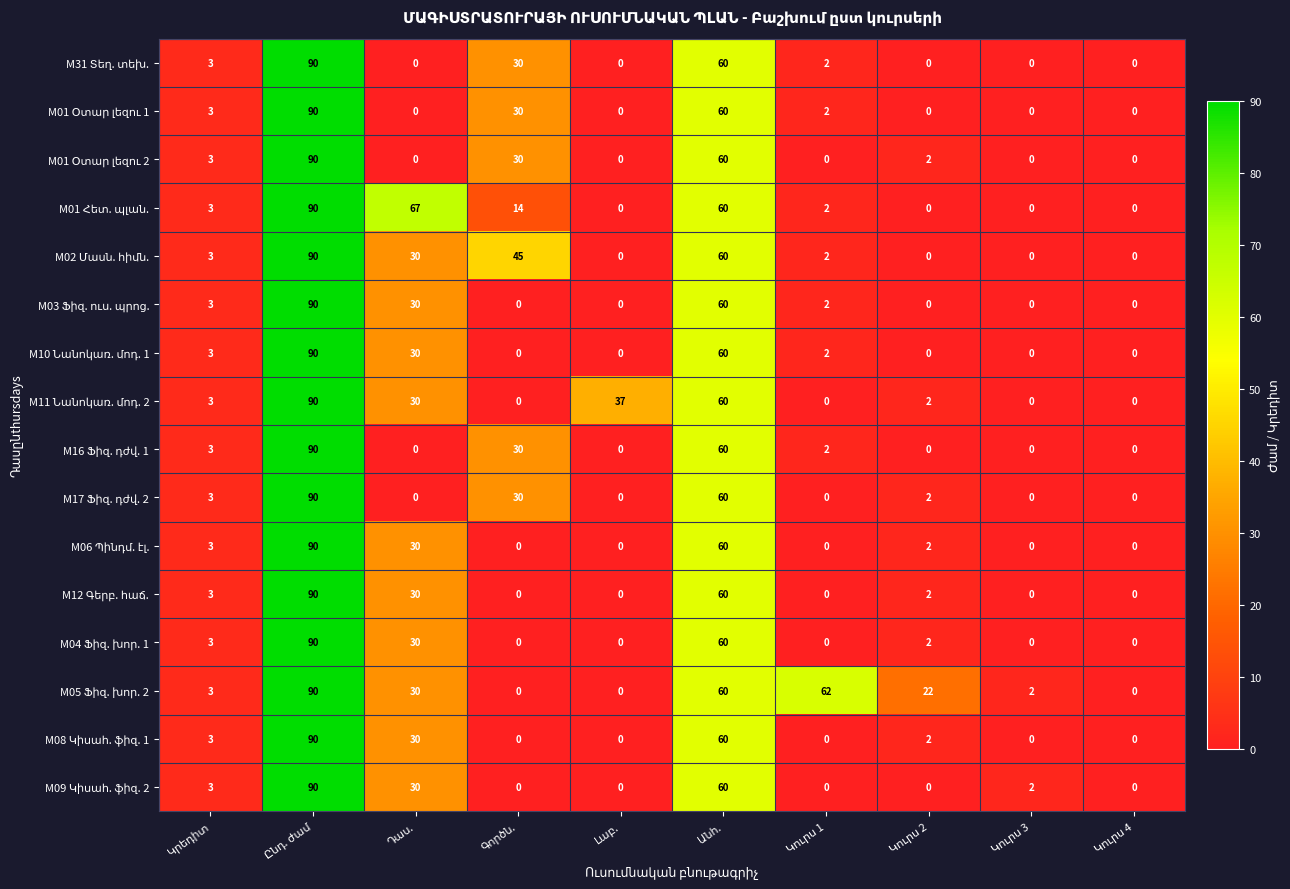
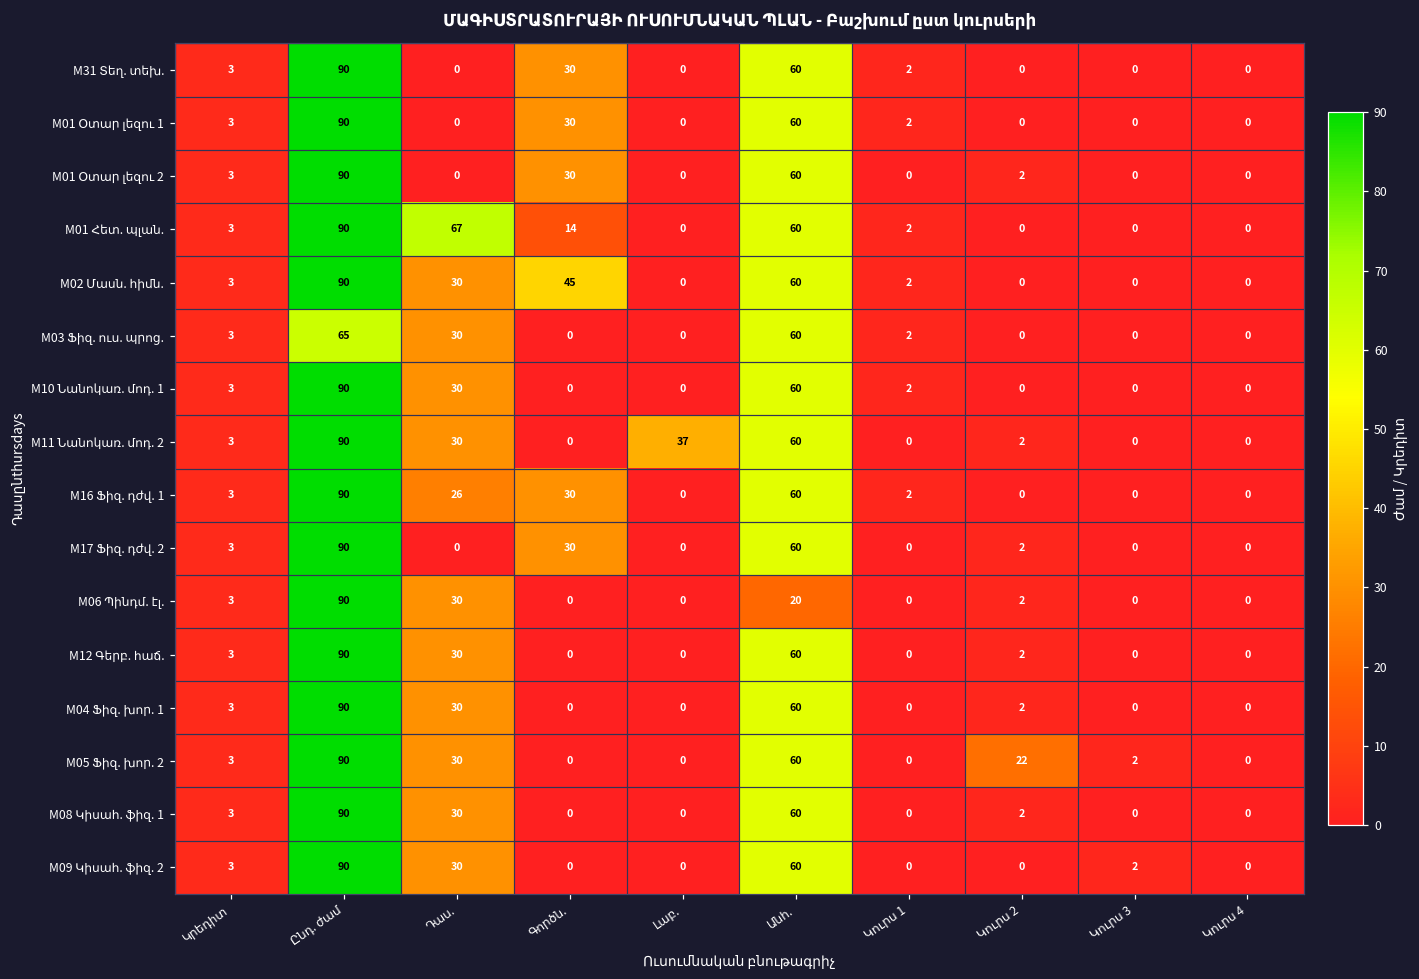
  {
    "M31 Տեղ. տեխ.": {
      "Կրեդիտ": 3,
      "Ընդ. ժամ": 90,
      "Դաս.": 0,
      "Գործն.": 30,
      "Լաբ.": 0,
      "Անհ.": 60,
      "Կուրս 1": 2,
      "Կուրս 2": 0,
      "Կուրս 3": 0,
      "Կուրս 4": 0
    },
    "M01 Օտար լեզու 1": {
      "Կրեդիտ": 3,
      "Ընդ. ժամ": 90,
      "Դաս.": 0,
      "Գործն.": 30,
      "Լաբ.": 0,
      "Անհ.": 60,
      "Կուրս 1": 2,
      "Կուրս 2": 0,
      "Կուրս 3": 0,
      "Կուրս 4": 0
    },
    "M01 Օտար լեզու 2": {
      "Կրեդիտ": 3,
      "Ընդ. ժամ": 90,
      "Դաս.": 0,
      "Գործն.": 30,
      "Լաբ.": 0,
      "Անհ.": 60,
      "Կուրս 1": 0,
      "Կուրս 2": 2,
      "Կուրս 3": 0,
      "Կուրս 4": 0
    },
    "M01 Հետ. պլան.": {
      "Կրեդիտ": 3,
      "Ընդ. ժամ": 90,
      "Դաս.": 67,
      "Գործն.": 14,
      "Լաբ.": 0,
      "Անհ.": 60,
      "Կուրս 1": 2,
      "Կուրս 2": 0,
      "Կուրս 3": 0,
      "Կուրս 4": 0
    },
    "M02 Մասն. հիմն.": {
      "Կրեդիտ": 3,
      "Ընդ. ժամ": 90,
      "Դաս.": 30,
      "Գործն.": 45,
      "Լաբ.": 0,
      "Անհ.": 60,
      "Կուրս 1": 2,
      "Կուրս 2": 0,
      "Կուրս 3": 0,
      "Կուրս 4": 0
    },
    "M03 Ֆիզ. ուս. պրոց.": {
      "Կրեդիտ": 3,
-     "Ընդ. ժամ": 90,
+     "Ընդ. ժամ": 65,
      "Դաս.": 30,
      "Գործն.": 0,
      "Լաբ.": 0,
      "Անհ.": 60,
      "Կուրս 1": 2,
      "Կուրս 2": 0,
      "Կուրս 3": 0,
      "Կուրս 4": 0
    },
    "M10 Նանոկառ. մոդ. 1": {
      "Կրեդիտ": 3,
      "Ընդ. ժամ": 90,
      "Դաս.": 30,
      "Գործն.": 0,
      "Լաբ.": 0,
      "Անհ.": 60,
      "Կուրս 1": 2,
      "Կուրս 2": 0,
      "Կուրս 3": 0,
      "Կուրս 4": 0
    },
    "M11 Նանոկառ. մոդ. 2": {
      "Կրեդիտ": 3,
      "Ընդ. ժամ": 90,
      "Դաս.": 30,
      "Գործն.": 0,
      "Լաբ.": 37,
      "Անհ.": 60,
      "Կուրս 1": 0,
      "Կուրս 2": 2,
      "Կուրս 3": 0,
      "Կուրս 4": 0
    },
    "M16 Ֆիզ. դժվ. 1": {
      "Կրեդիտ": 3,
      "Ընդ. ժամ": 90,
-     "Դաս.": 0,
+     "Դաս.": 26,
      "Գործն.": 30,
      "Լաբ.": 0,
      "Անհ.": 60,
      "Կուրս 1": 2,
      "Կուրս 2": 0,
      "Կուրս 3": 0,
      "Կուրս 4": 0
    },
    "M17 Ֆիզ. դժվ. 2": {
      "Կրեդիտ": 3,
      "Ընդ. ժամ": 90,
      "Դաս.": 0,
      "Գործն.": 30,
      "Լաբ.": 0,
      "Անհ.": 60,
      "Կուրս 1": 0,
      "Կուրս 2": 2,
      "Կուրս 3": 0,
      "Կուրս 4": 0
    },
    "M06 Պինդմ. էլ.": {
      "Կրեդիտ": 3,
      "Ընդ. ժամ": 90,
      "Դաս.": 30,
      "Գործն.": 0,
      "Լաբ.": 0,
-     "Անհ.": 60,
+     "Անհ.": 20,
      "Կուրս 1": 0,
      "Կուրս 2": 2,
      "Կուրս 3": 0,
      "Կուրս 4": 0
    },
    "M12 Գերբ. հաճ.": {
      "Կրեդիտ": 3,
      "Ընդ. ժամ": 90,
      "Դաս.": 30,
      "Գործն.": 0,
      "Լաբ.": 0,
      "Անհ.": 60,
      "Կուրս 1": 0,
      "Կուրս 2": 2,
      "Կուրս 3": 0,
      "Կուրս 4": 0
    },
    "M04 Ֆիզ. խոր. 1": {
      "Կրեդիտ": 3,
      "Ընդ. ժամ": 90,
      "Դաս.": 30,
      "Գործն.": 0,
      "Լաբ.": 0,
      "Անհ.": 60,
      "Կուրս 1": 0,
      "Կուրս 2": 2,
      "Կուրս 3": 0,
      "Կուրս 4": 0
    },
    "M05 Ֆիզ. խոր. 2": {
      "Կրեդիտ": 3,
      "Ընդ. ժամ": 90,
      "Դաս.": 30,
      "Գործն.": 0,
      "Լաբ.": 0,
      "Անհ.": 60,
-     "Կուրս 1": 62,
+     "Կուրս 1": 0,
      "Կուրս 2": 22,
      "Կուրս 3": 2,
      "Կուրս 4": 0
    },
    "M08 Կիսահ. ֆիզ. 1": {
      "Կրեդիտ": 3,
      "Ընդ. ժամ": 90,
      "Դաս.": 30,
      "Գործն.": 0,
      "Լաբ.": 0,
      "Անհ.": 60,
      "Կուրս 1": 0,
      "Կուրս 2": 2,
      "Կուրս 3": 0,
      "Կուրս 4": 0
    },
    "M09 Կիսահ. ֆիզ. 2": {
      "Կրեդիտ": 3,
      "Ընդ. ժամ": 90,
      "Դաս.": 30,
      "Գործն.": 0,
      "Լաբ.": 0,
      "Անհ.": 60,
      "Կուրս 1": 0,
      "Կուրս 2": 0,
      "Կուրս 3": 2,
      "Կուրս 4": 0
    }
  }
